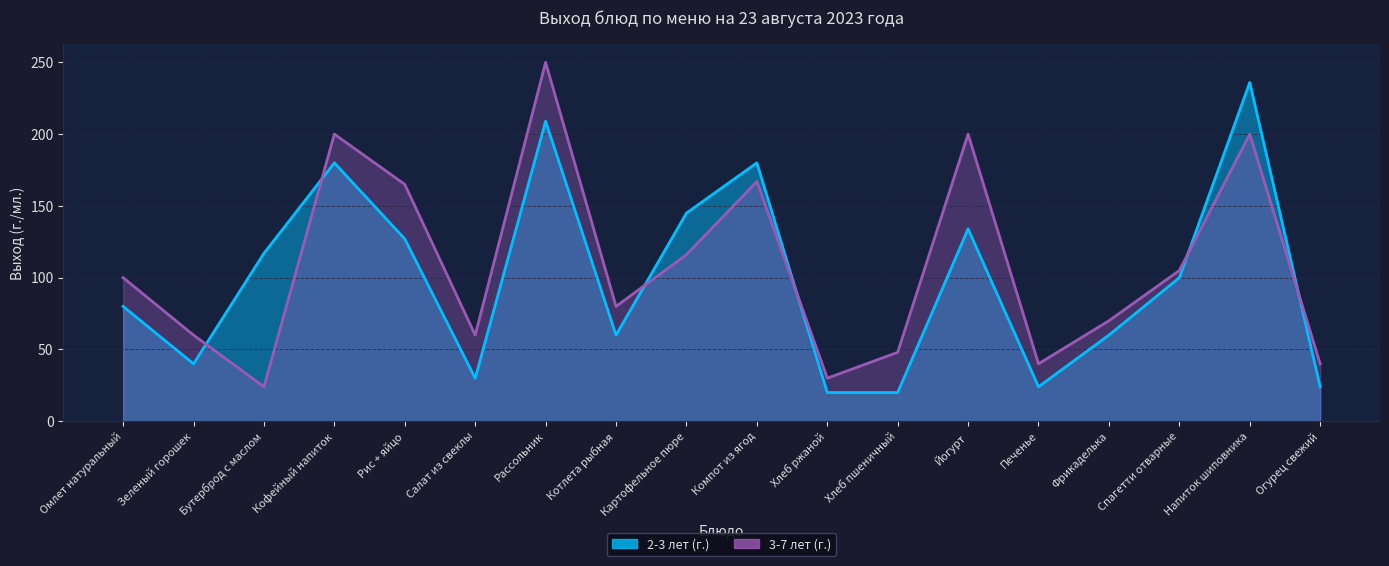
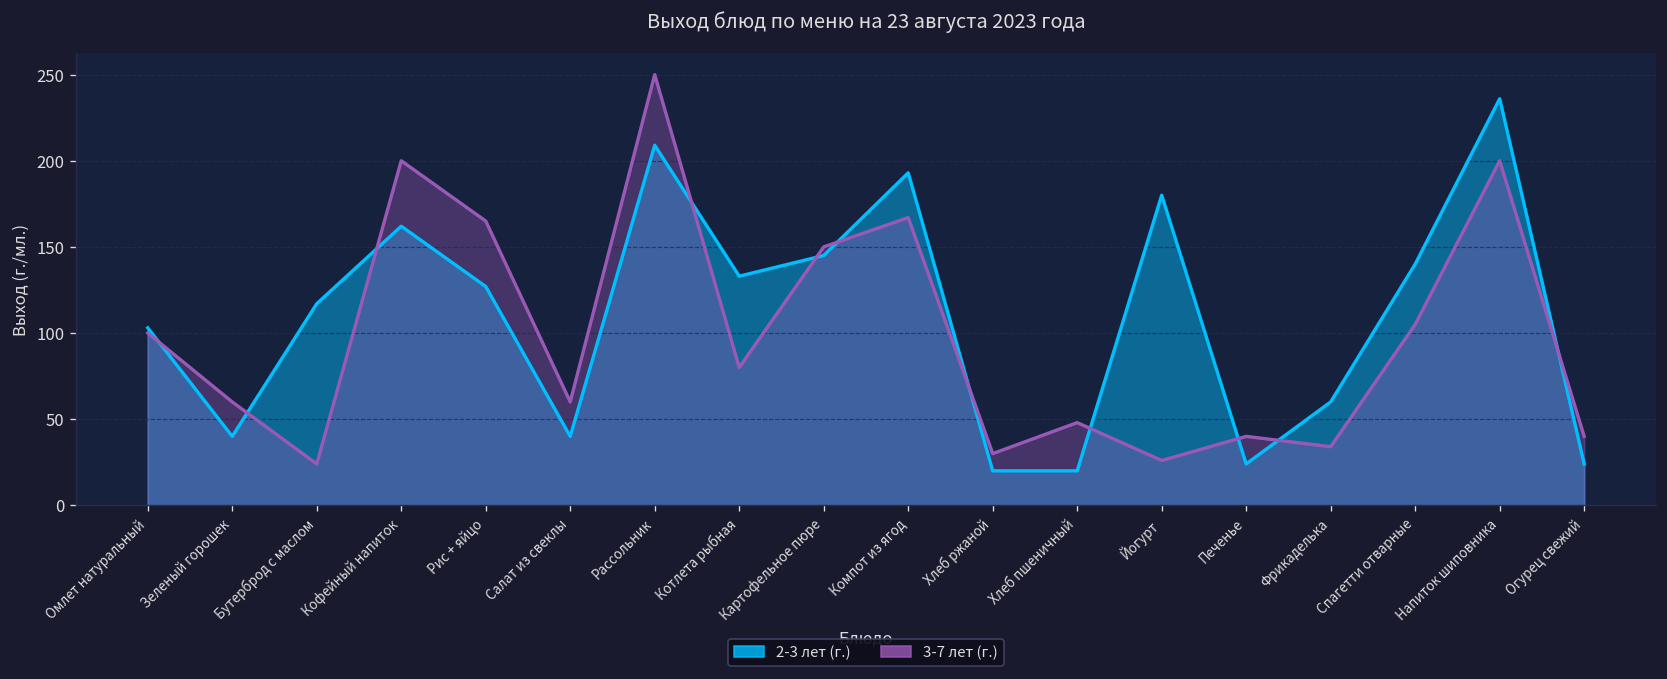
  {
    "2-3 лет (г.)": {
-     "Омлет натуральный": 80,
+     "Омлет натуральный": 103,
      "Зеленый горошек": 40,
      "Бутерброд с маслом": 117,
-     "Кофейный напиток": 180,
+     "Кофейный напиток": 162,
      "Рис + яйцо": 127,
-     "Салат из свеклы": 30,
+     "Салат из свеклы": 40,
      "Рассольник": 209,
-     "Котлета рыбная": 60,
+     "Котлета рыбная": 133,
      "Картофельное пюре": 145,
-     "Компот из ягод": 180,
+     "Компот из ягод": 193,
      "Хлеб ржаной": 20,
      "Хлеб пшеничный": 20,
-     "Йогурт": 134,
+     "Йогурт": 180,
      "Печенье": 24,
      "Фрикаделька": 60,
-     "Спагетти отварные": 100,
+     "Спагетти отварные": 140,
      "Напиток шиповника": 236,
      "Огурец свежий": 24
    },
    "3-7 лет (г.)": {
      "Омлет натуральный": 100,
      "Зеленый горошек": 60,
      "Бутерброд с маслом": 24,
      "Кофейный напиток": 200,
      "Рис + яйцо": 165,
      "Салат из свеклы": 60,
      "Рассольник": 250,
      "Котлета рыбная": 80,
-     "Картофельное пюре": 116,
+     "Картофельное пюре": 150,
      "Компот из ягод": 167,
      "Хлеб ржаной": 30,
      "Хлеб пшеничный": 48,
-     "Йогурт": 200,
+     "Йогурт": 26,
      "Печенье": 40,
-     "Фрикаделька": 70,
+     "Фрикаделька": 34,
      "Спагетти отварные": 105,
      "Напиток шиповника": 200,
      "Огурец свежий": 40
    }
  }
